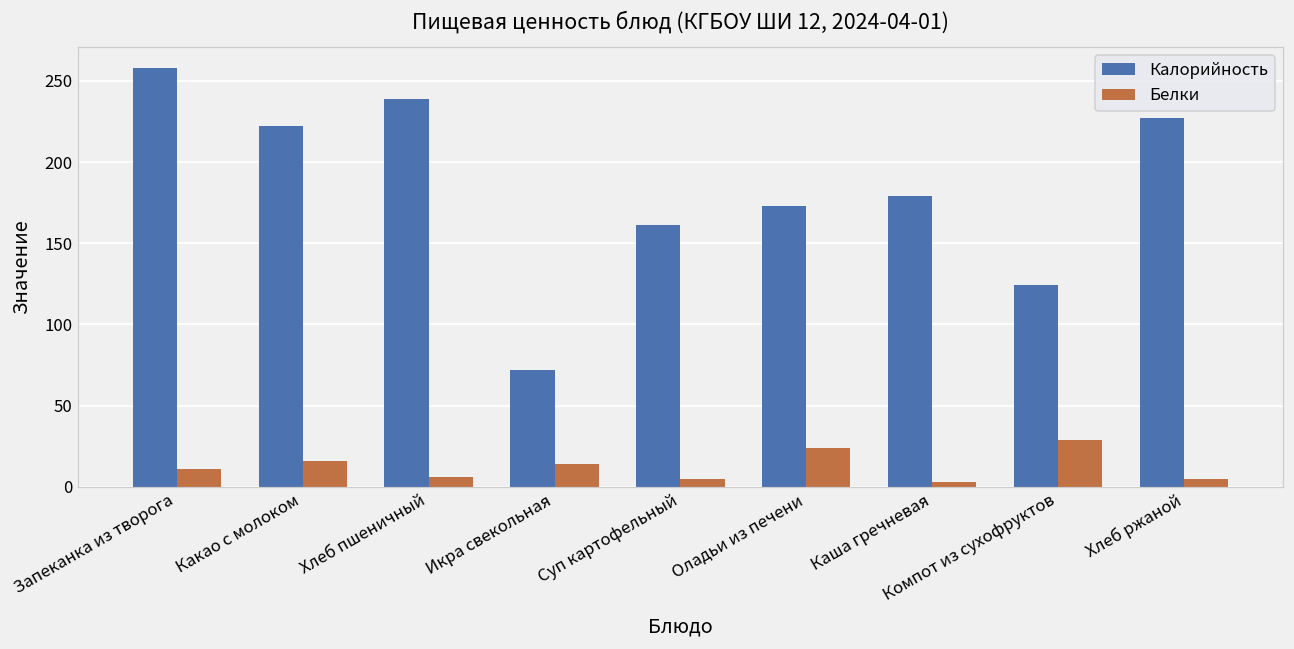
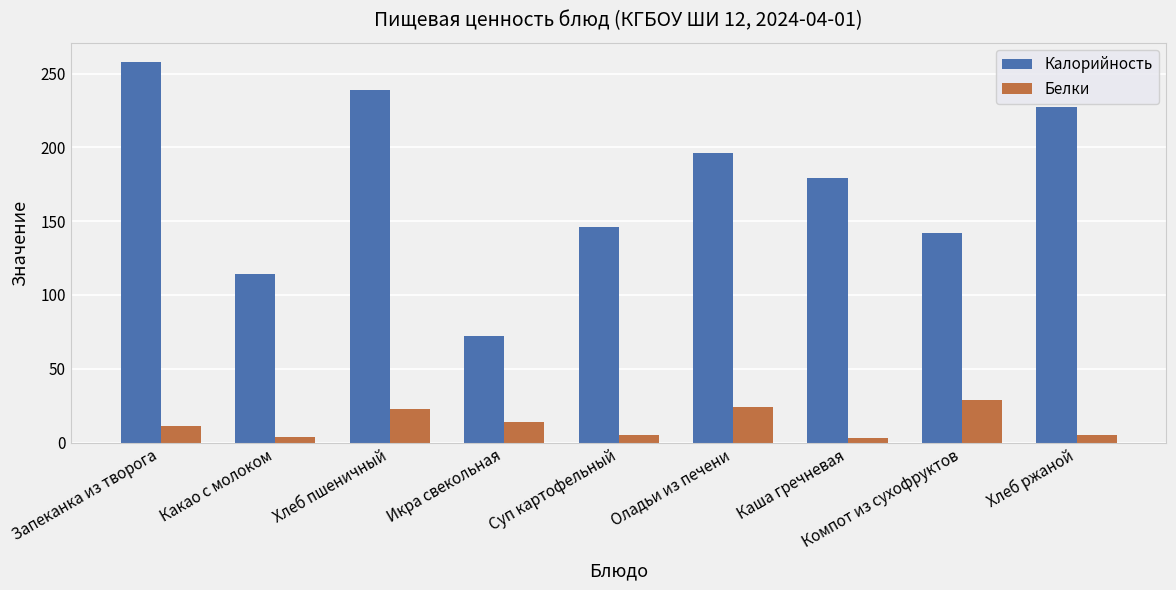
  {
    "Калорийность": {
      "Запеканка из творога": 258,
-     "Какао с молоком": 222,
+     "Какао с молоком": 114,
      "Хлеб пшеничный": 239,
      "Икра свекольная": 72,
-     "Суп картофельный": 161,
-     "Оладьи из печени": 173,
+     "Суп картофельный": 146,
+     "Оладьи из печени": 196,
      "Каша гречневая": 179,
-     "Компот из сухофруктов": 124,
+     "Компот из сухофруктов": 142,
      "Хлеб ржаной": 227
    },
    "Белки": {
      "Запеканка из творога": 11,
-     "Какао с молоком": 16,
-     "Хлеб пшеничный": 6,
+     "Какао с молоком": 4,
+     "Хлеб пшеничный": 23,
      "Икра свекольная": 14,
      "Суп картофельный": 5,
      "Оладьи из печени": 24,
      "Каша гречневая": 3,
      "Компот из сухофруктов": 29,
      "Хлеб ржаной": 5
    }
  }
